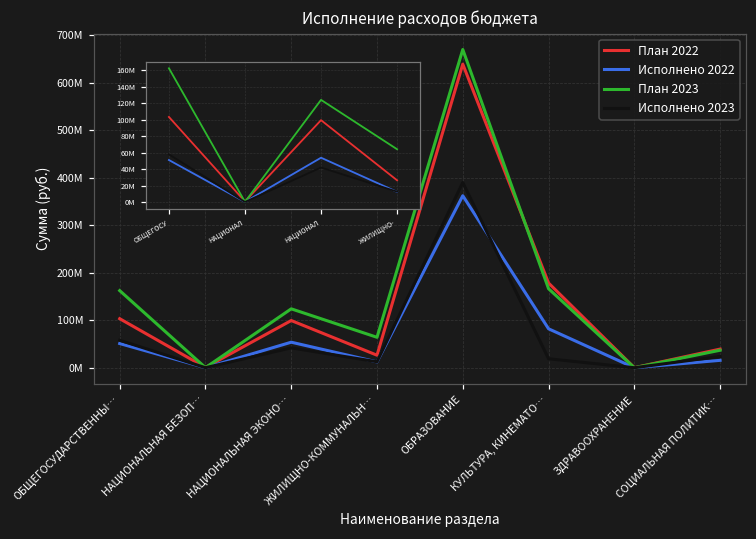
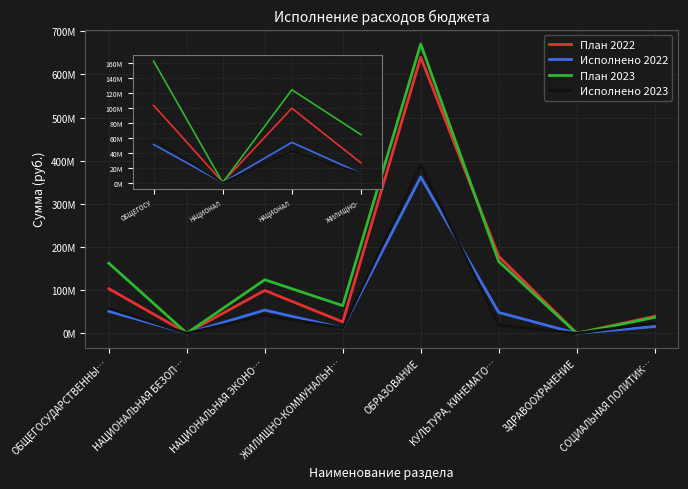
  {
    "План 2022": {
      "ОБЩЕГОСУДАРСТВЕННЫ…": 100000000,
      "НАЦИОНАЛЬНАЯ ЭКОНО…": 100000000,
      "ЖИЛИЩНО-КОММУНАЛЬН…": 30000000,
      "ОБРАЗОВАНИЕ": 640000000,
      "КУЛЬТУРА, КИНЕМАТО…": 180000000
    },
    "Исполнено 2022": {
      "ОБЩЕГОСУДАРСТВЕННЫ…": 50000000,
      "НАЦИОНАЛЬНАЯ ЭКОНО…": 50000000,
      "ОБРАЗОВАНИЕ": 360000000,
-     "КУЛЬТУРА, КИНЕМАТО…": 80000000,
+     "КУЛЬТУРА, КИНЕМАТО…": 50000000,
      "СОЦИАЛЬНАЯ ПОЛИТИК…": 20000000
    },
    "План 2023": {
      "ОБЩЕГОСУДАРСТВЕННЫ…": 160000000,
      "НАЦИОНАЛЬНАЯ ЭКОНО…": 120000000,
      "ЖИЛИЩНО-КОММУНАЛЬН…": 60000000,
      "ОБРАЗОВАНИЕ": 670000000,
      "КУЛЬТУРА, КИНЕМАТО…": 170000000
    },
    "Исполнено 2023": {
      "ОБЩЕГОСУДАРСТВЕННЫ…": 60000000,
      "НАЦИОНАЛЬНАЯ ЭКОНО…": 40000000,
      "ОБРАЗОВАНИЕ": 390000000,
      "КУЛЬТУРА, КИНЕМАТО…": 20000000,
      "СОЦИАЛЬНАЯ ПОЛИТИК…": 20000000
    }
  }
